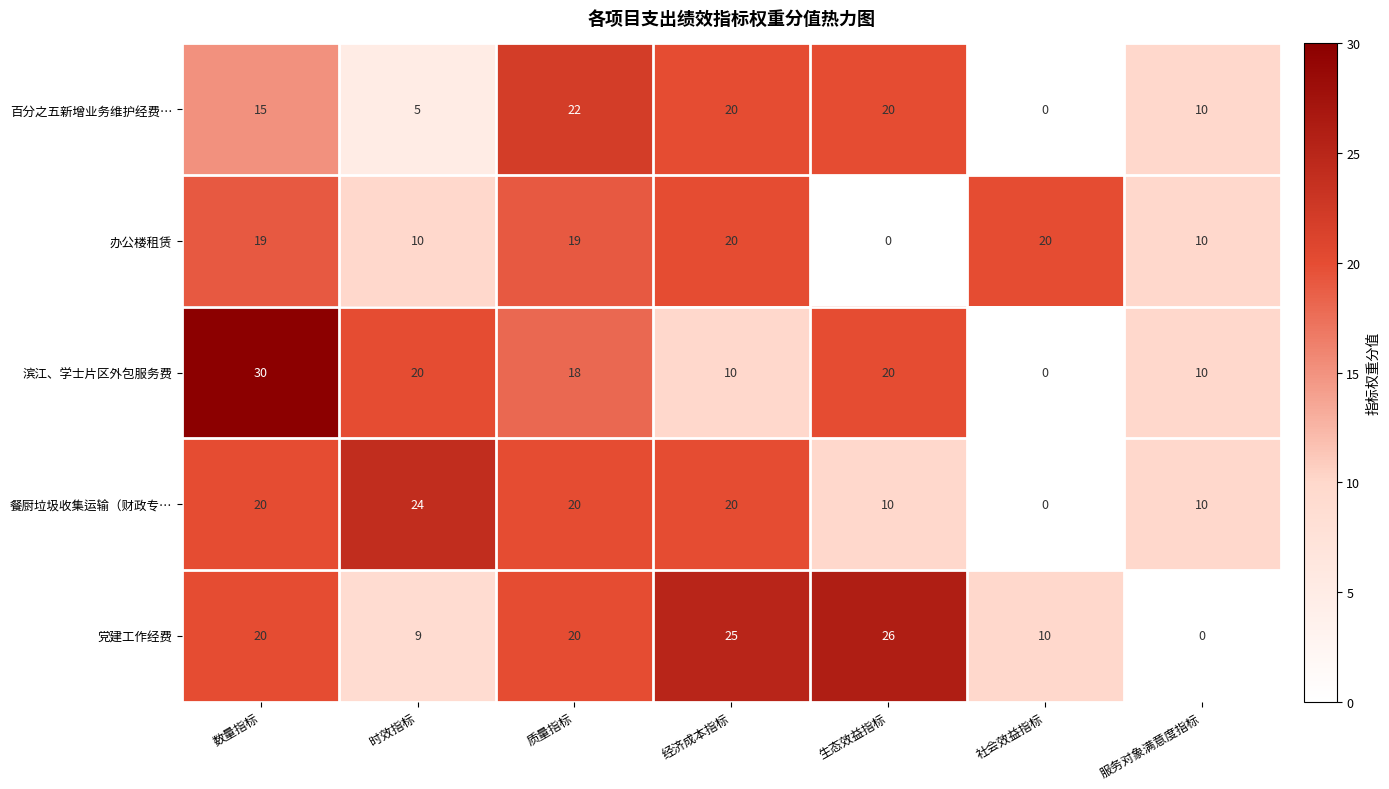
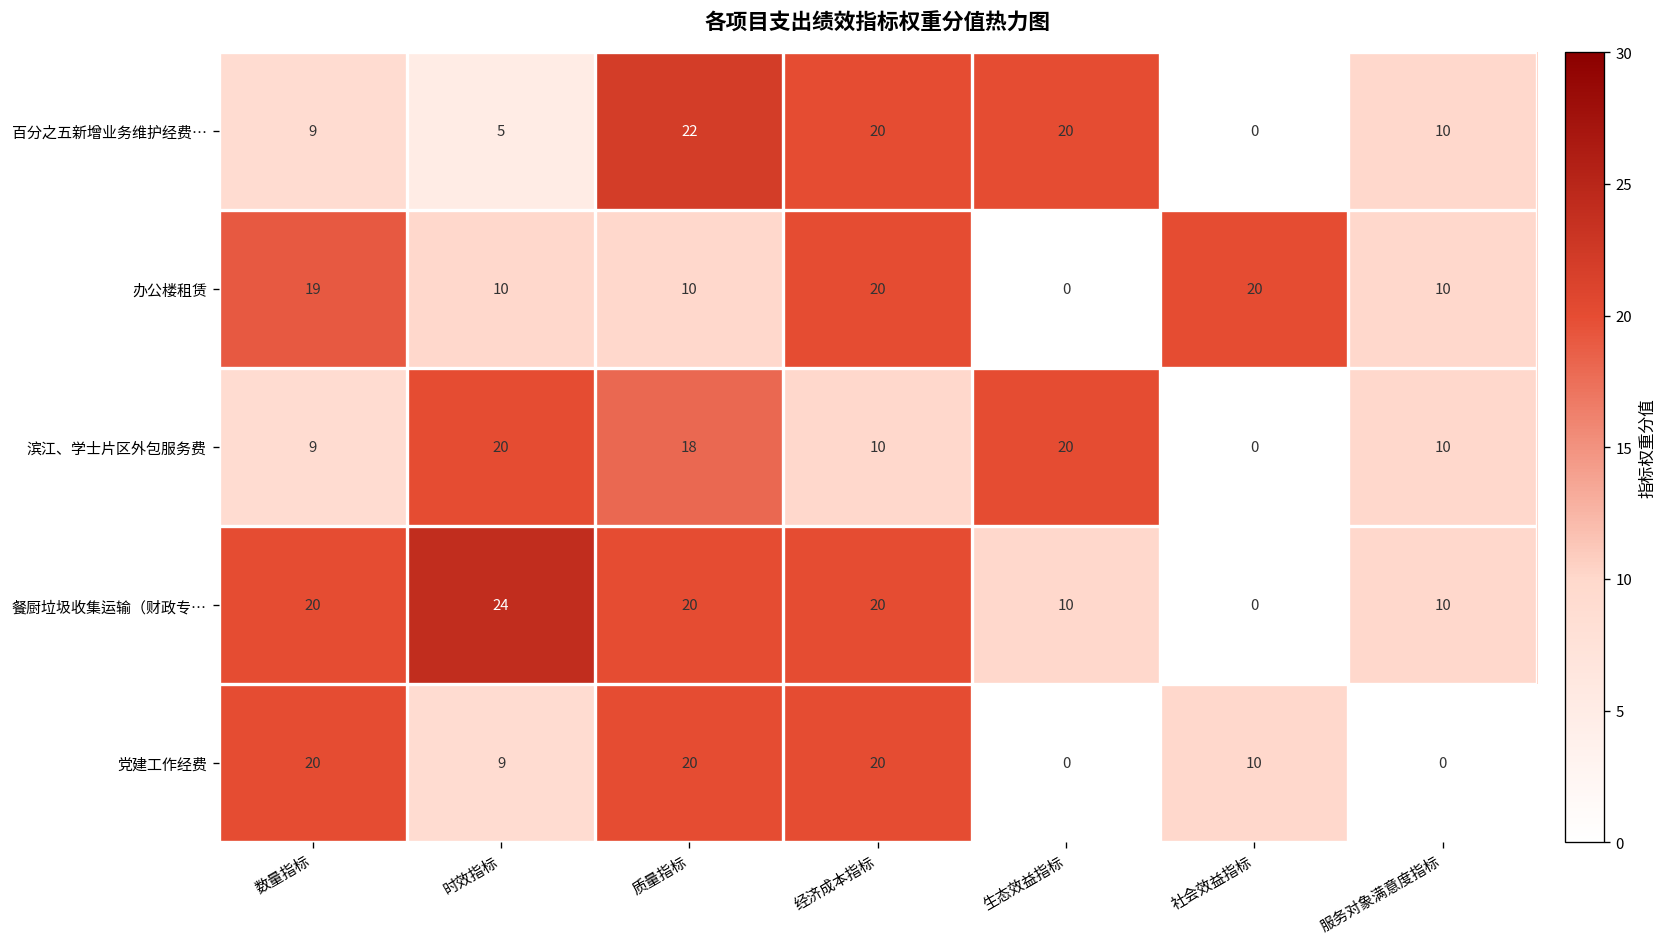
  {
    "百分之五新增业务维护经费…": {
-     "数量指标": 15,
+     "数量指标": 9,
      "时效指标": 5,
      "质量指标": 22,
      "经济成本指标": 20,
      "生态效益指标": 20,
      "社会效益指标": 0,
      "服务对象满意度指标": 10
    },
    "办公楼租赁": {
      "数量指标": 19,
      "时效指标": 10,
-     "质量指标": 19,
+     "质量指标": 10,
      "经济成本指标": 20,
      "生态效益指标": 0,
      "社会效益指标": 20,
      "服务对象满意度指标": 10
    },
    "滨江、学士片区外包服务费": {
-     "数量指标": 30,
+     "数量指标": 9,
      "时效指标": 20,
      "质量指标": 18,
      "经济成本指标": 10,
      "生态效益指标": 20,
      "社会效益指标": 0,
      "服务对象满意度指标": 10
    },
    "餐厨垃圾收集运输（财政专…": {
      "数量指标": 20,
      "时效指标": 24,
      "质量指标": 20,
      "经济成本指标": 20,
      "生态效益指标": 10,
      "社会效益指标": 0,
      "服务对象满意度指标": 10
    },
    "党建工作经费": {
      "数量指标": 20,
      "时效指标": 9,
      "质量指标": 20,
-     "经济成本指标": 25,
-     "生态效益指标": 26,
+     "经济成本指标": 20,
+     "生态效益指标": 0,
      "社会效益指标": 10,
      "服务对象满意度指标": 0
    }
  }
